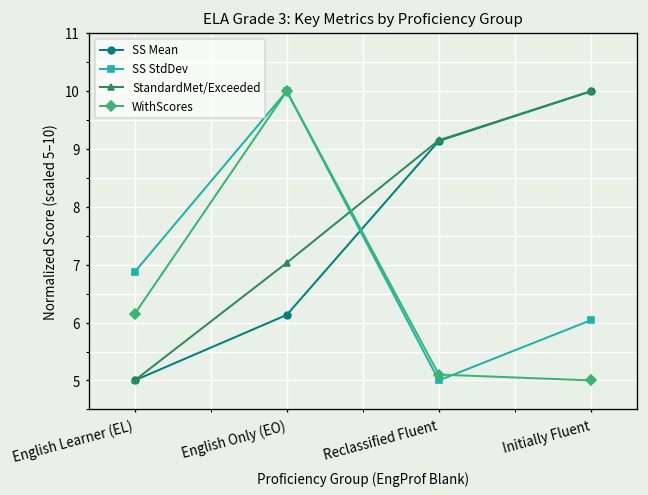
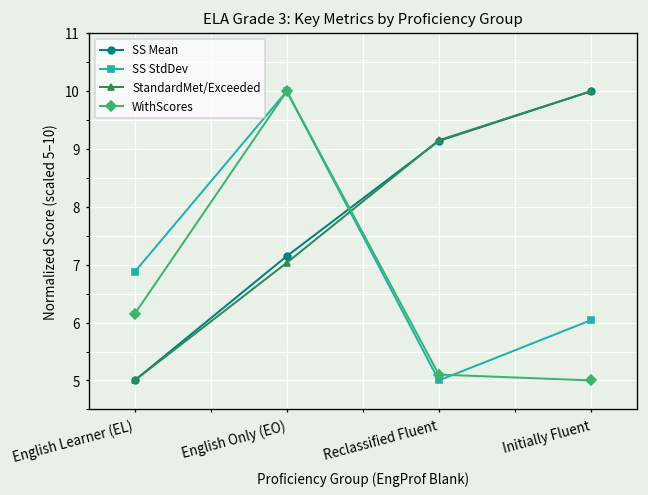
  {
    "SS Mean": {
-     "English Only (EO)": 6.1
+     "English Only (EO)": 7.1
    },
    "SS StdDev": {
      "English Learner (EL)": 6.9,
      "Reclassified Fluent": 5.0,
      "Initially Fluent": 6.0
    }
  }
